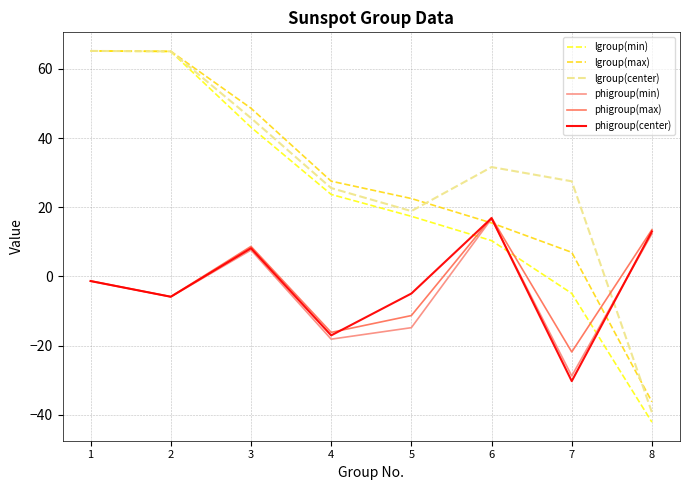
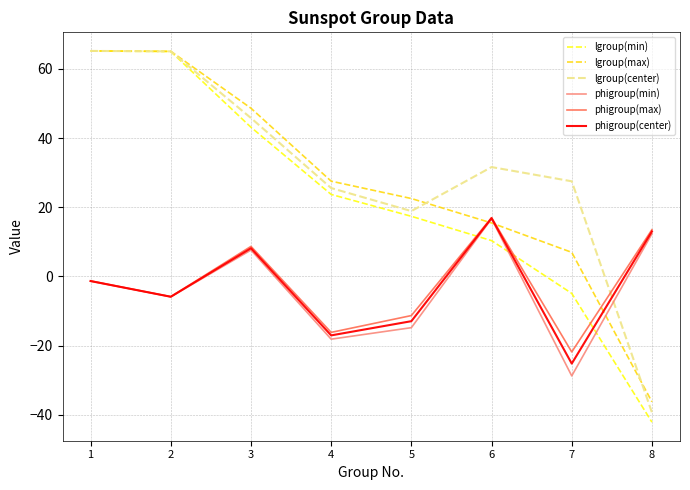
  {
    "lgroup(center)": {
      "3": 46,
      "4": 26,
      "5": 19,
      "6": 32,
      "7": 28,
      "8": -39
    },
    "phigroup(center)": {
      "4": -17,
-     "5": -5,
-     "7": -30
+     "5": -13,
+     "7": -25
    }
  }
